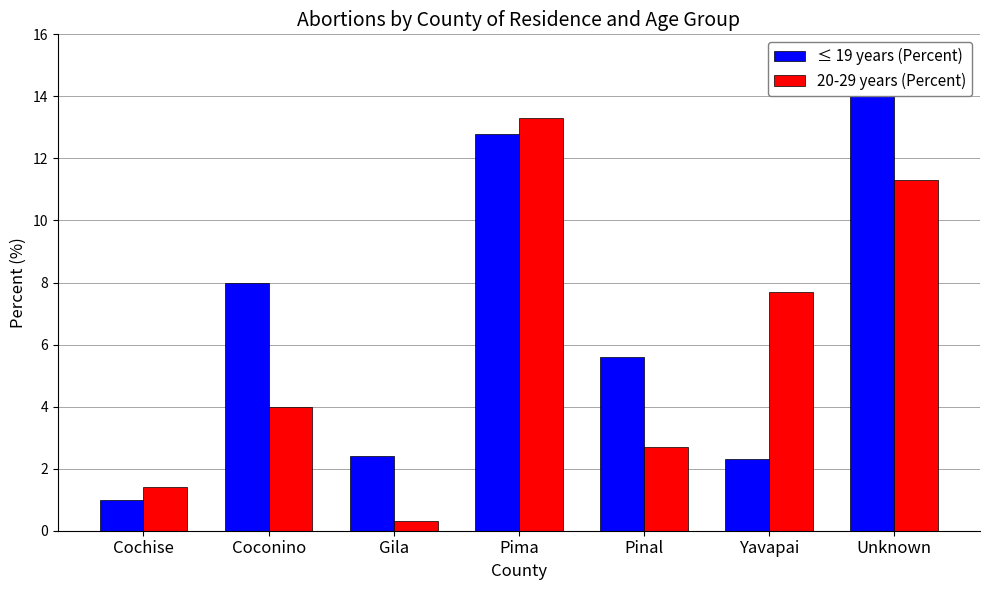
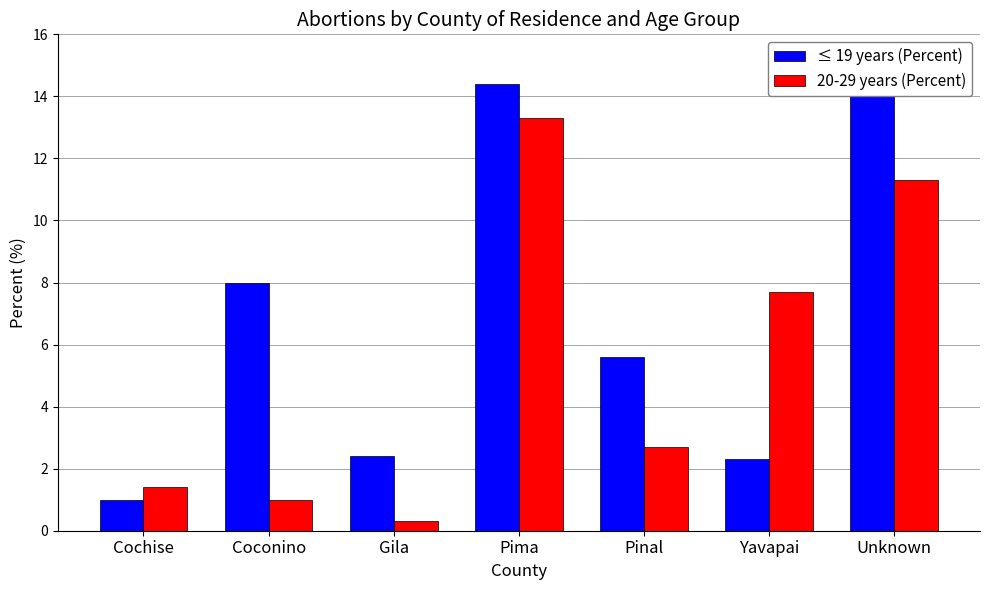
  {
    "≤ 19 years (Percent)": {
      "Cochise": 1.0,
      "Coconino": 8.0,
      "Gila": 2.4,
-     "Pima": 12.8,
+     "Pima": 14.4,
      "Pinal": 5.6,
      "Yavapai": 2.3
    },
    "20-29 years (Percent)": {
      "Cochise": 1.4,
-     "Coconino": 4,
+     "Coconino": 1,
      "Gila": 0.3,
      "Pima": 13.3,
      "Pinal": 2.7,
      "Yavapai": 7.7,
      "Unknown": 11.3
    }
  }
